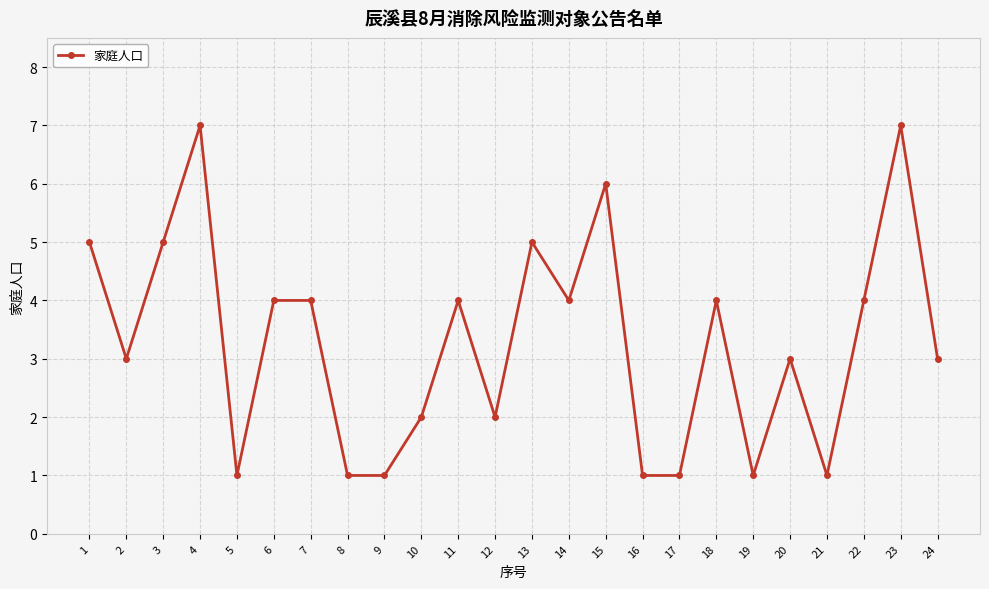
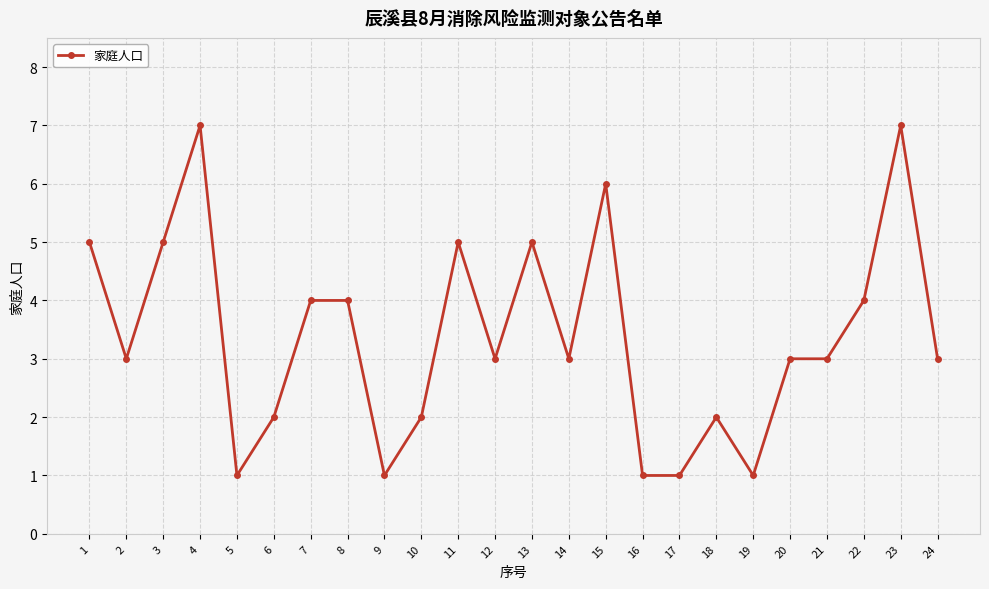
  {
    "1": 5,
    "2": 3,
    "3": 5,
    "4": 7,
    "5": 1,
-   "6": 4,
+   "6": 2,
    "7": 4,
-   "8": 1,
+   "8": 4,
    "9": 1,
    "10": 2,
-   "11": 4,
-   "12": 2,
+   "11": 5,
+   "12": 3,
    "13": 5,
-   "14": 4,
+   "14": 3,
    "15": 6,
    "16": 1,
    "17": 1,
-   "18": 4,
+   "18": 2,
    "19": 1,
    "20": 3,
-   "21": 1,
+   "21": 3,
    "22": 4,
    "23": 7,
    "24": 3
  }
